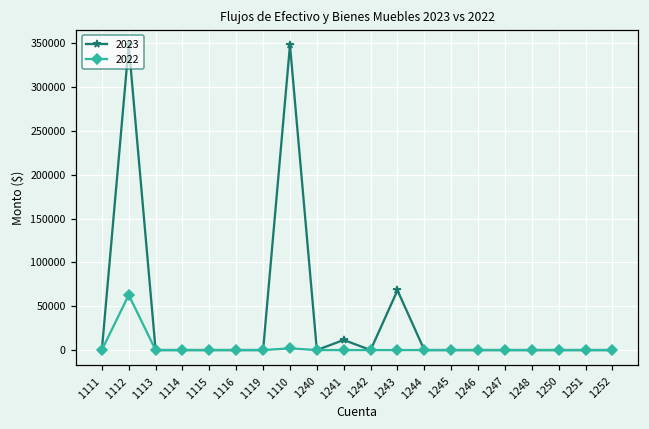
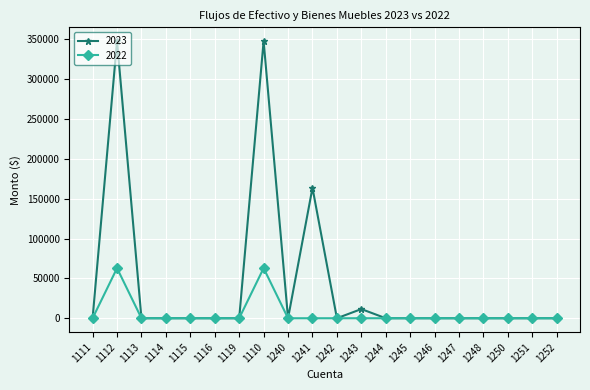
  {
    "2023": {
      "1110": 350000,
-     "1241": 10000,
-     "1243": 70000
+     "1241": 160000,
+     "1243": 10000
    },
    "2022": {
      "1112": 60000,
-     "1110": 0,
+     "1110": 60000,
      "1241": 0,
      "1243": 0
    }
  }
